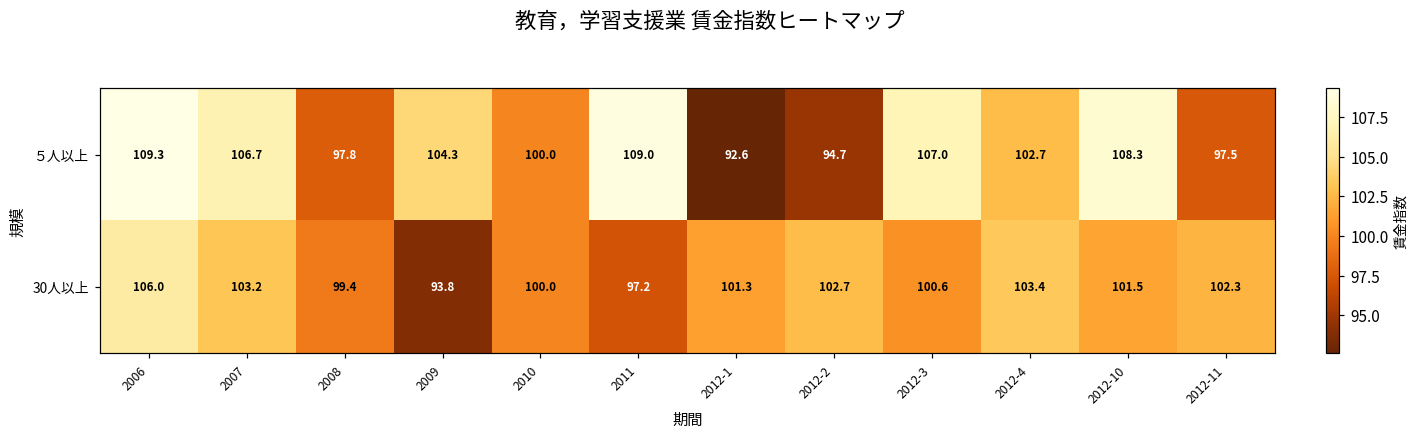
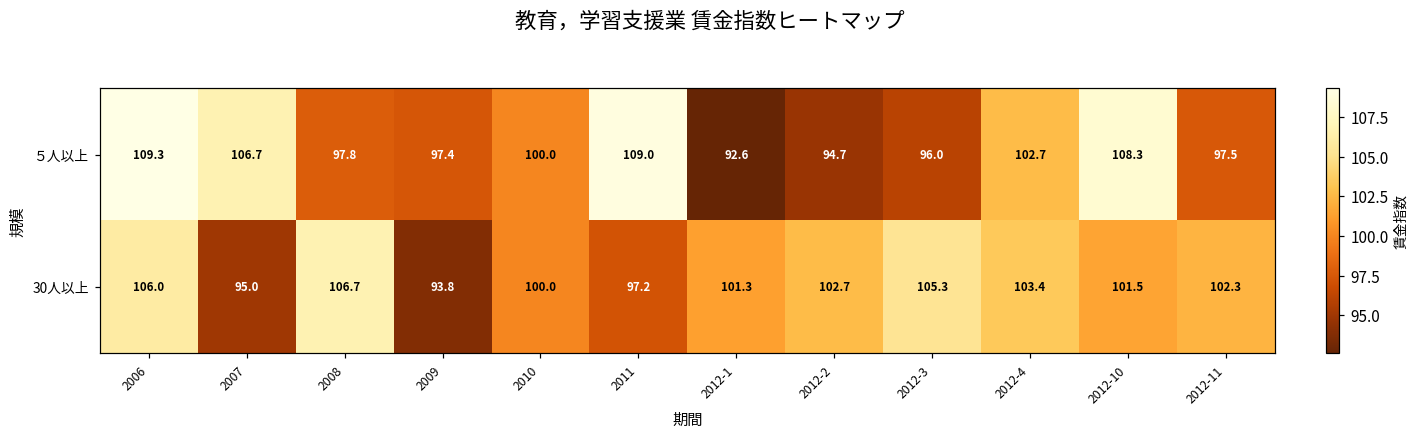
  {
    "５人以上": {
      "2006": 109.3,
      "2007": 106.7,
      "2008": 97.8,
-     "2009": 104.3,
+     "2009": 97.4,
      "2010": 100.0,
      "2011": 109.0,
      "2012-1": 92.6,
      "2012-2": 94.7,
-     "2012-3": 107.0,
+     "2012-3": 96.0,
      "2012-4": 102.7,
      "2012-10": 108.3,
      "2012-11": 97.5
    },
    "30人以上": {
      "2006": 106.0,
-     "2007": 103.2,
-     "2008": 99.4,
+     "2007": 95.0,
+     "2008": 106.7,
      "2009": 93.8,
      "2010": 100.0,
      "2011": 97.2,
      "2012-1": 101.3,
      "2012-2": 102.7,
-     "2012-3": 100.6,
+     "2012-3": 105.3,
      "2012-4": 103.4,
      "2012-10": 101.5,
      "2012-11": 102.3
    }
  }
